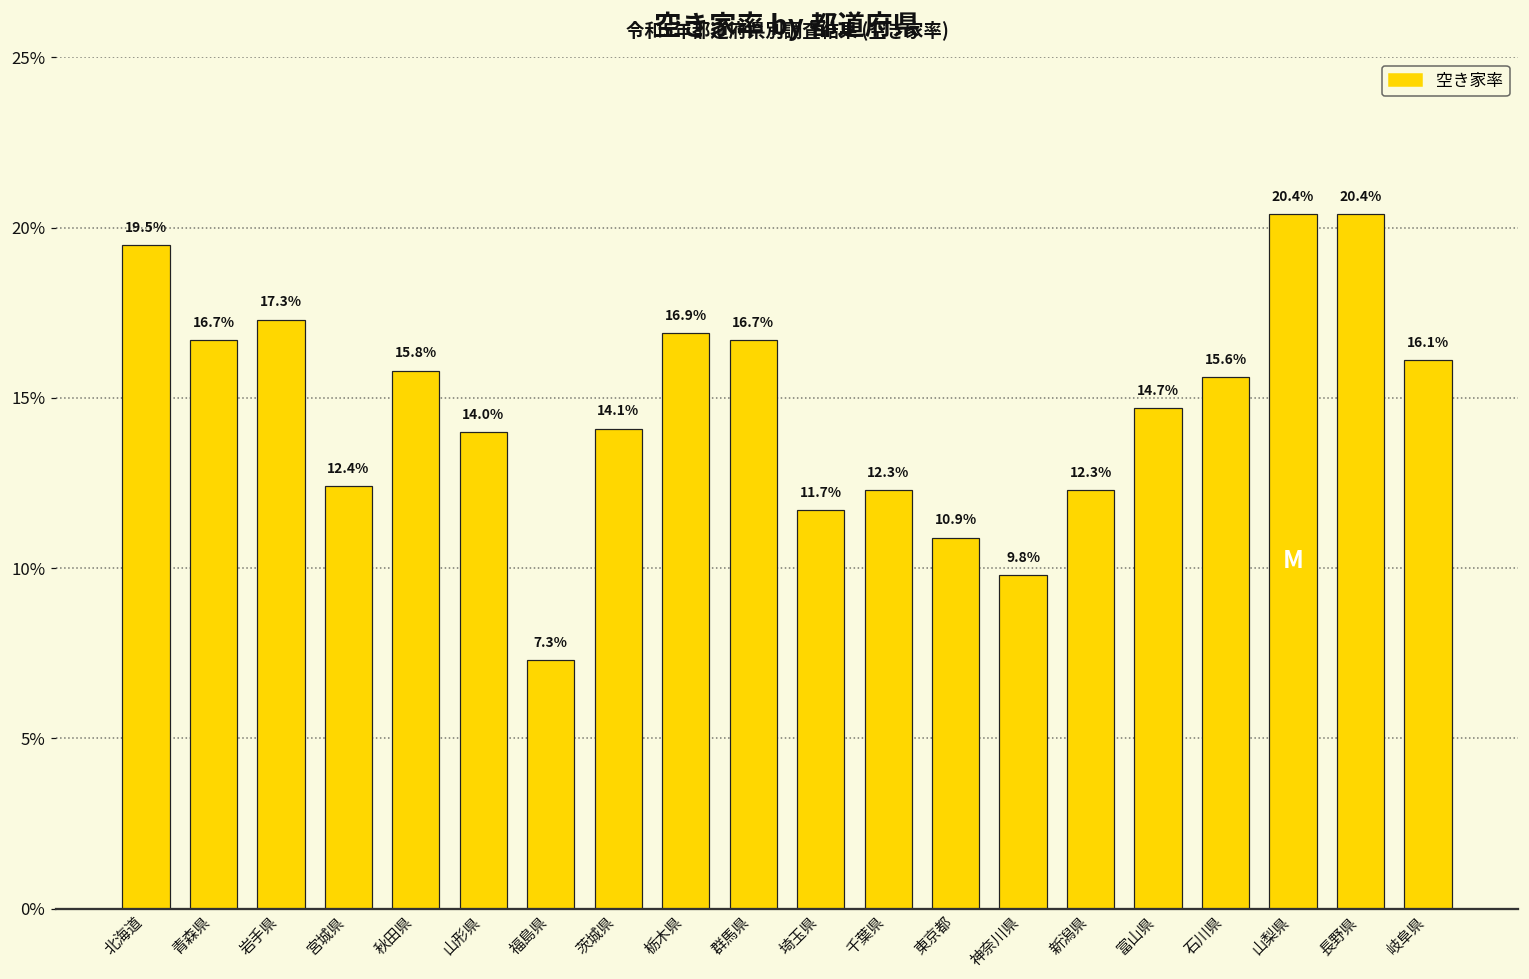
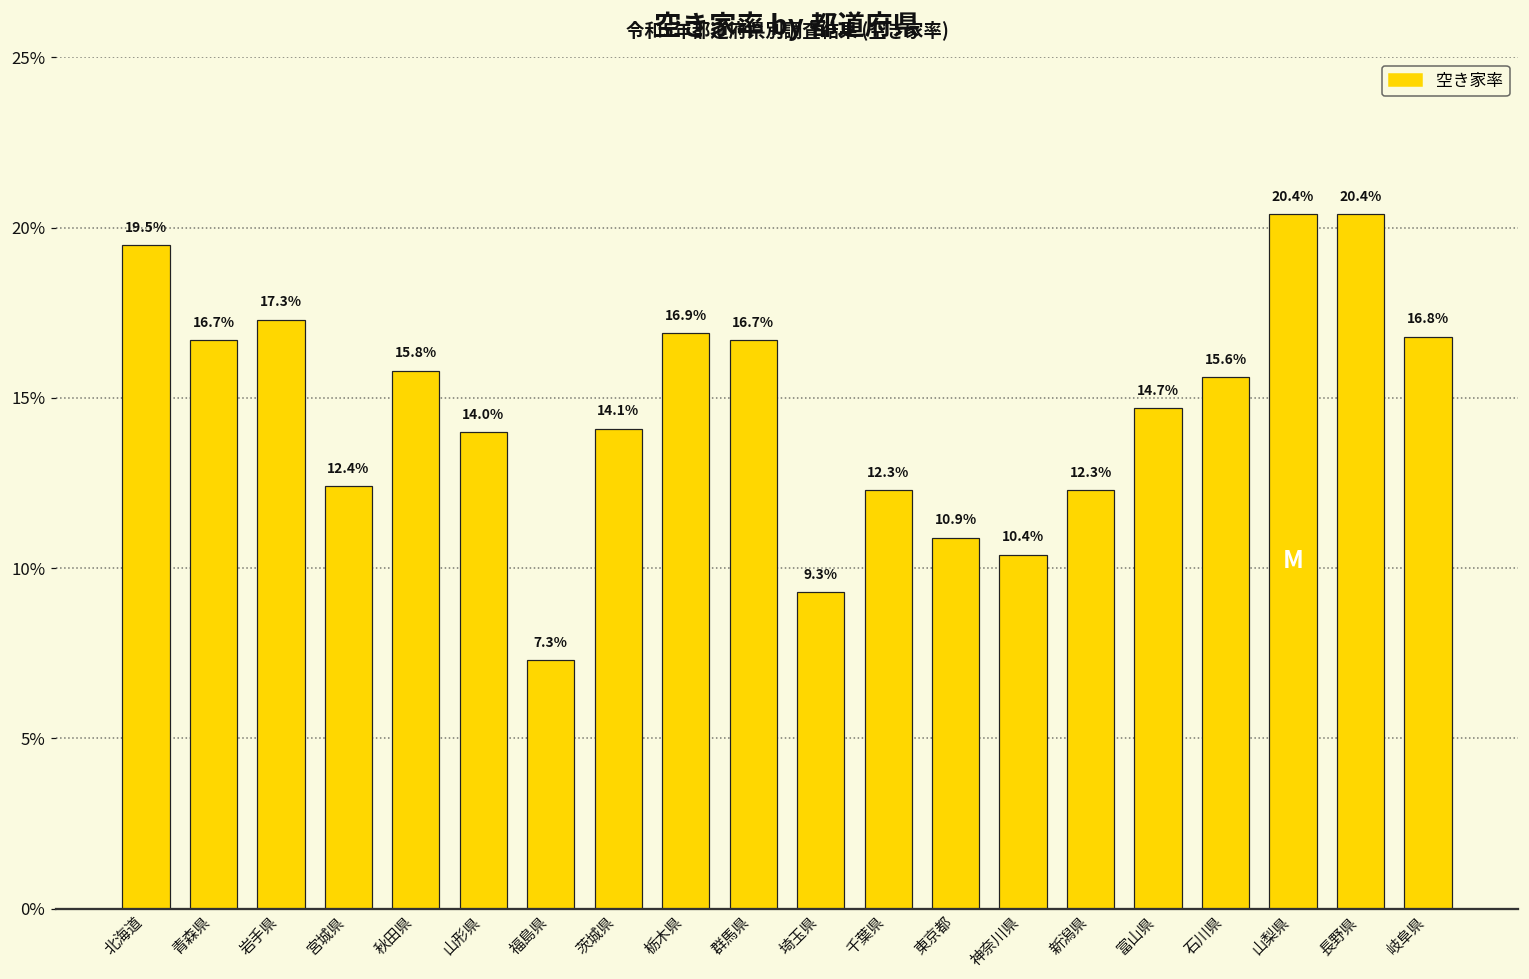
  {
    "北海道": "19.5%",
    "青森県": "16.7%",
    "岩手県": "17.3%",
    "宮城県": "12.4%",
    "秋田県": "15.8%",
    "山形県": "14.0%",
    "福島県": "7.3%",
    "茨城県": "14.1%",
    "栃木県": "16.9%",
    "群馬県": "16.7%",
-   "埼玉県": "11.7%",
+   "埼玉県": "9.3%",
    "千葉県": "12.3%",
    "東京都": "10.9%",
-   "神奈川県": "9.8%",
+   "神奈川県": "10.4%",
    "新潟県": "12.3%",
    "富山県": "14.7%",
    "石川県": "15.6%",
    "山梨県": "20.4%",
    "長野県": "20.4%",
-   "岐阜県": "16.1%"
+   "岐阜県": "16.8%"
  }
